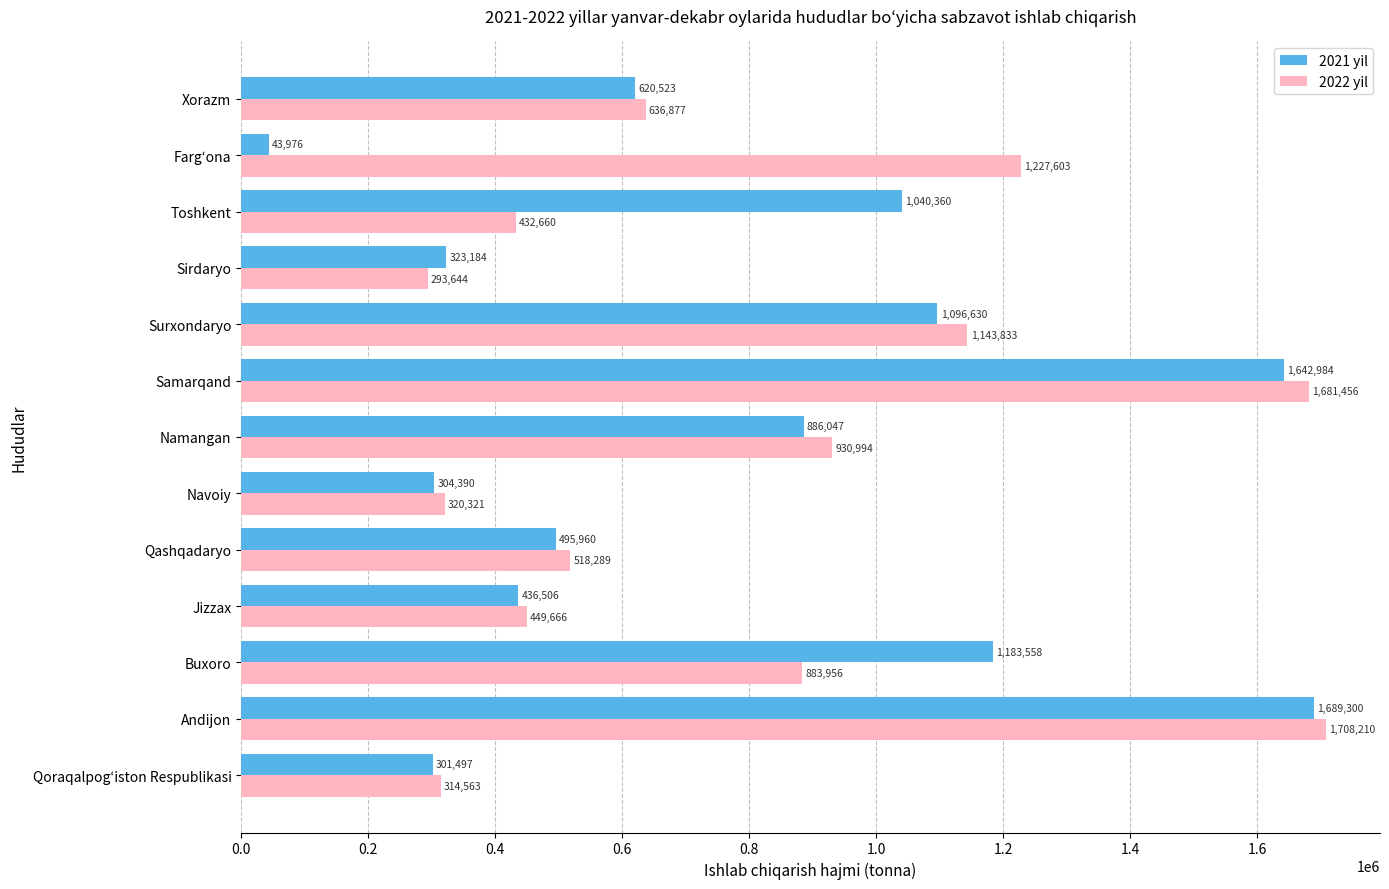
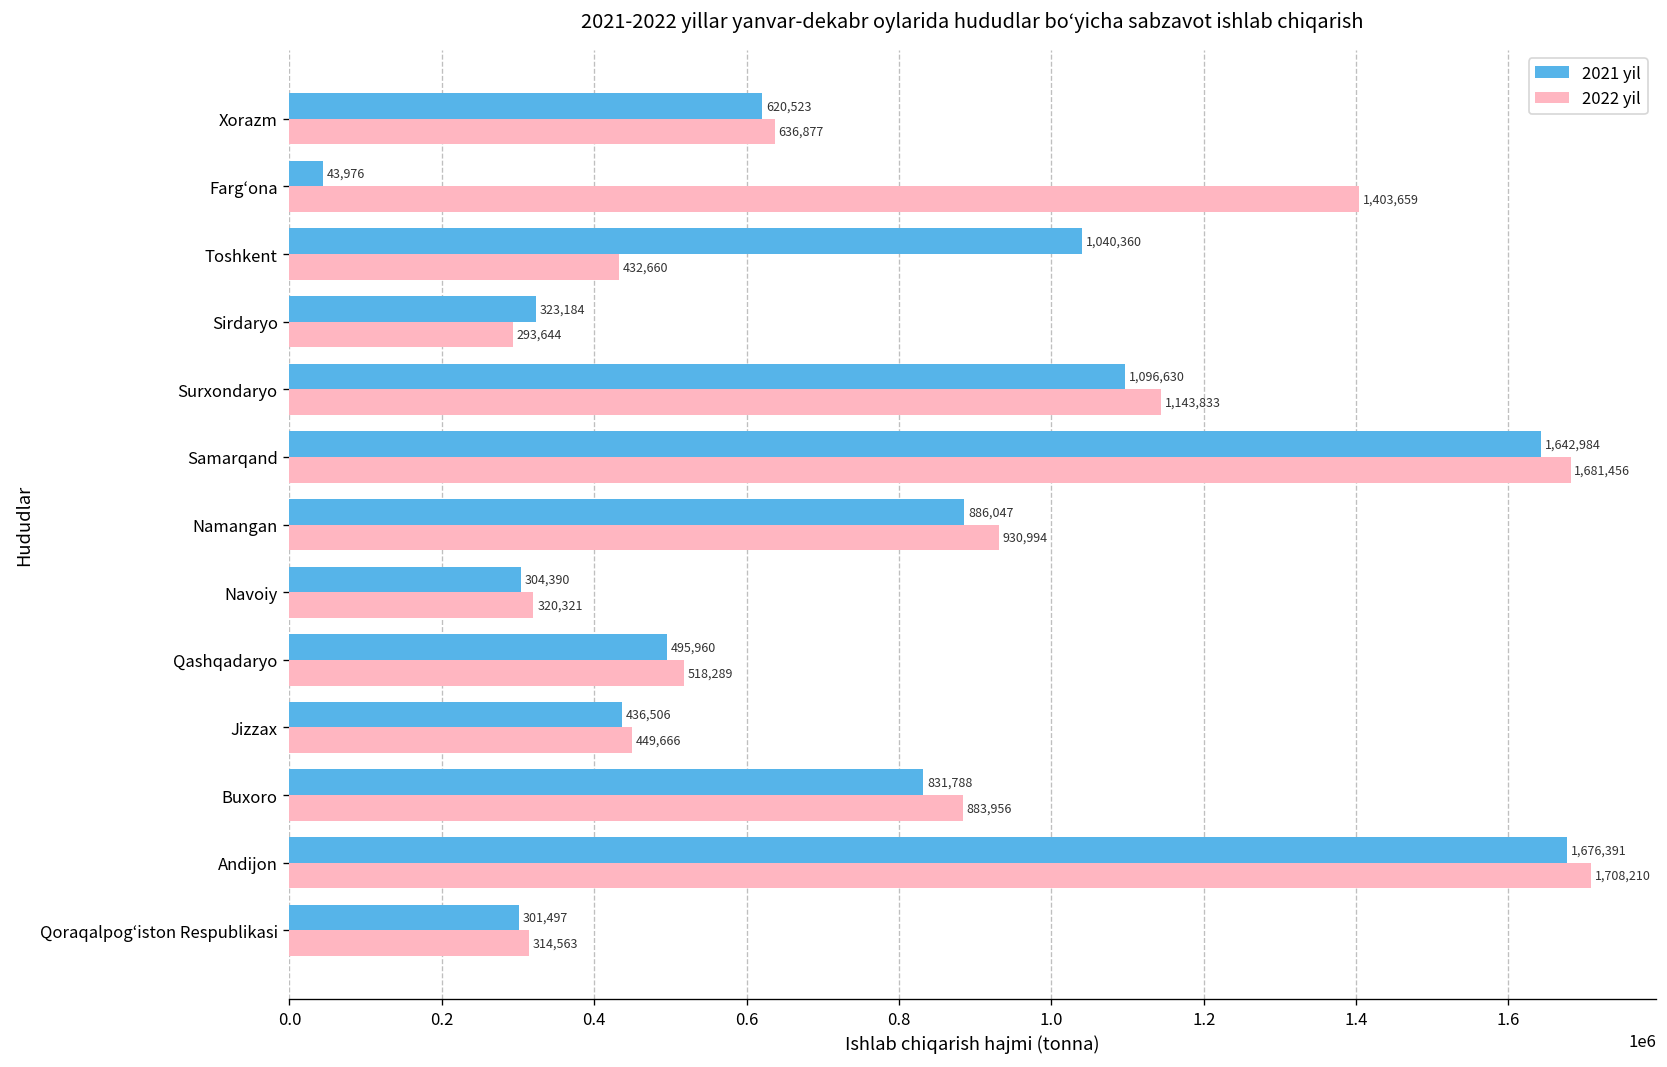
  {
    "2021 yil": {
      "Xorazm": "620,523",
      "Farg‘ona": "43,976",
      "Toshkent": "1,040,360",
      "Sirdaryo": "323,184",
      "Surxondaryo": "1,096,630",
      "Samarqand": "1,642,984",
      "Namangan": "886,047",
      "Navoiy": "304,390",
      "Qashqadaryo": "495,960",
      "Jizzax": "436,506",
-     "Buxoro": "1,183,558",
-     "Andijon": "1,689,300",
+     "Buxoro": "831,788",
+     "Andijon": "1,676,391",
      "Qoraqalpog‘iston Respublikasi": "301,497"
    },
    "2022 yil": {
      "Xorazm": "636,877",
-     "Farg‘ona": "1,227,603",
+     "Farg‘ona": "1,403,659",
      "Toshkent": "432,660",
      "Sirdaryo": "293,644",
      "Surxondaryo": "1,143,833",
      "Samarqand": "1,681,456",
      "Namangan": "930,994",
      "Navoiy": "320,321",
      "Qashqadaryo": "518,289",
      "Jizzax": "449,666",
      "Buxoro": "883,956",
      "Andijon": "1,708,210",
      "Qoraqalpog‘iston Respublikasi": "314,563"
    }
  }
